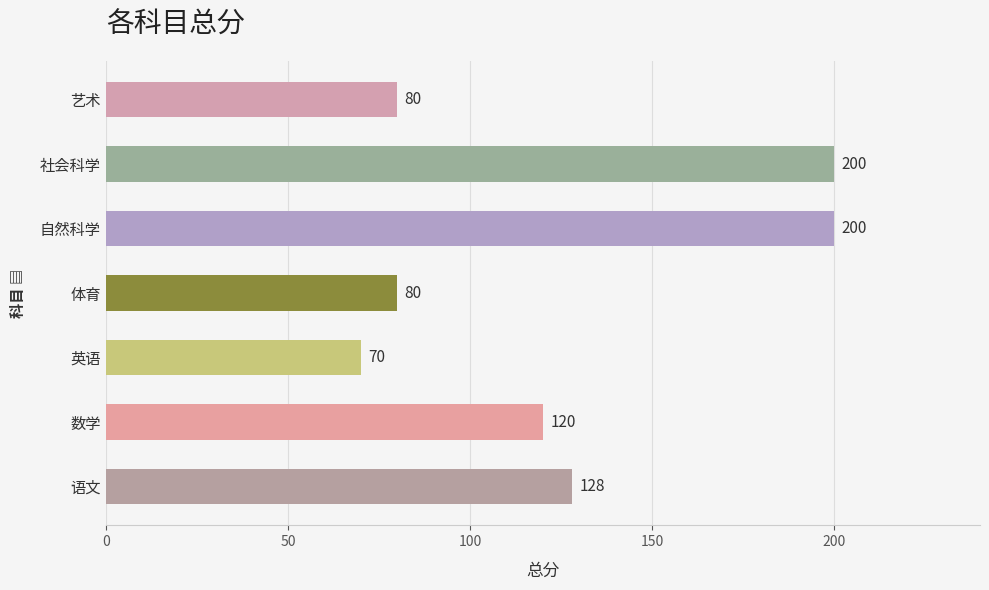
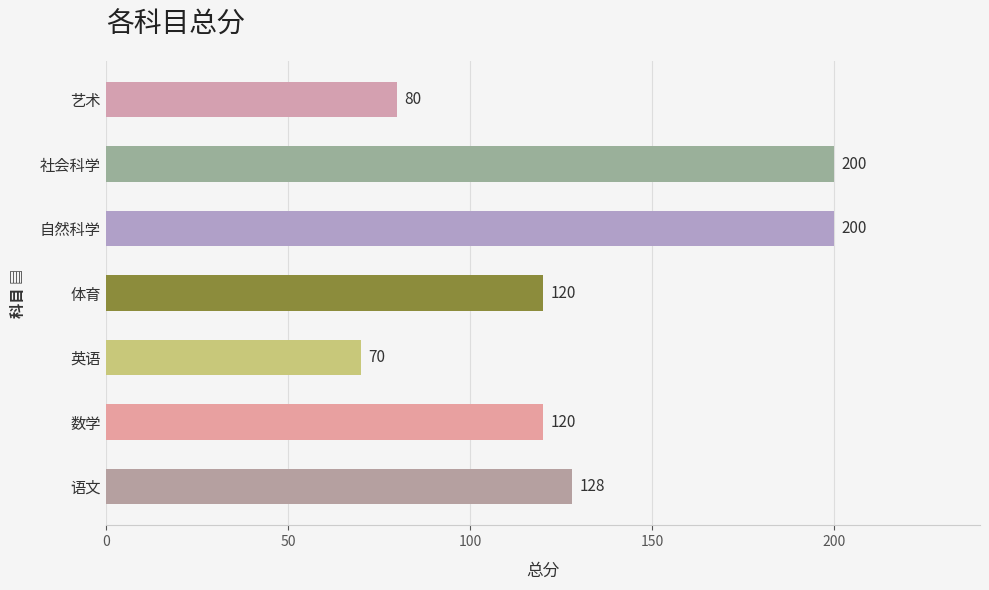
  {
    "艺术": 80,
    "社会科学": 200,
    "自然科学": 200,
-   "体育": 80,
+   "体育": 120,
    "英语": 70,
    "数学": 120,
    "语文": 128
  }
